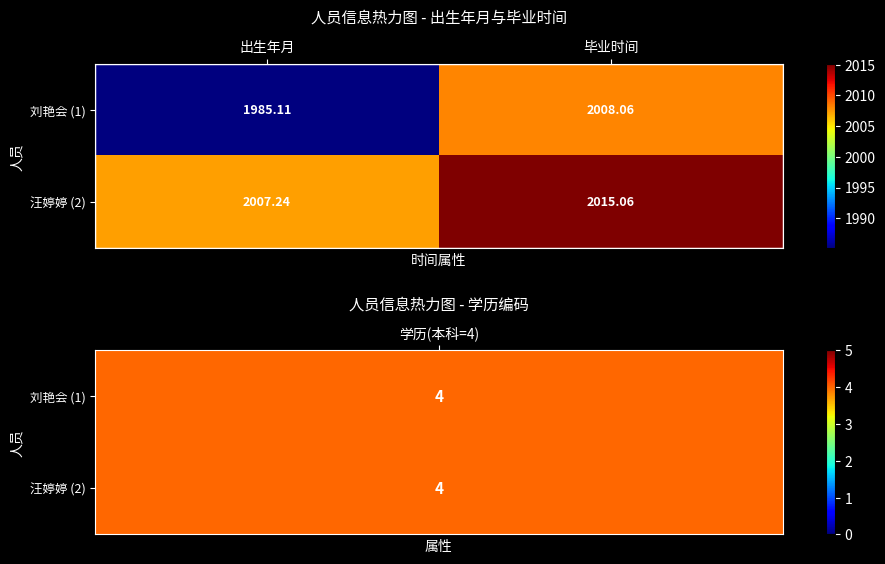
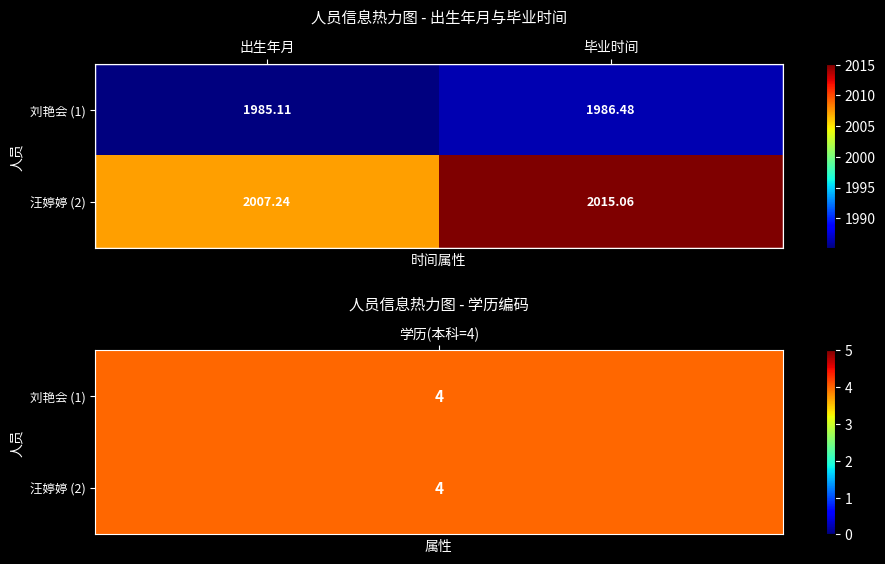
  {
    "人员信息热力图 - 出生年月与毕业时间": {
      "刘艳会 (1)": {
        "出生年月": 1985.11,
-       "毕业时间": 2008.06
+       "毕业时间": 1986.48
      },
      "汪婷婷 (2)": {
        "出生年月": 2007.24,
        "毕业时间": 2015.06
      }
    },
    "人员信息热力图 - 学历编码": {
      "刘艳会 (1)": {
        "学历(本科=4)": 4
      },
      "汪婷婷 (2)": {
        "学历(本科=4)": 4
      }
    }
  }
